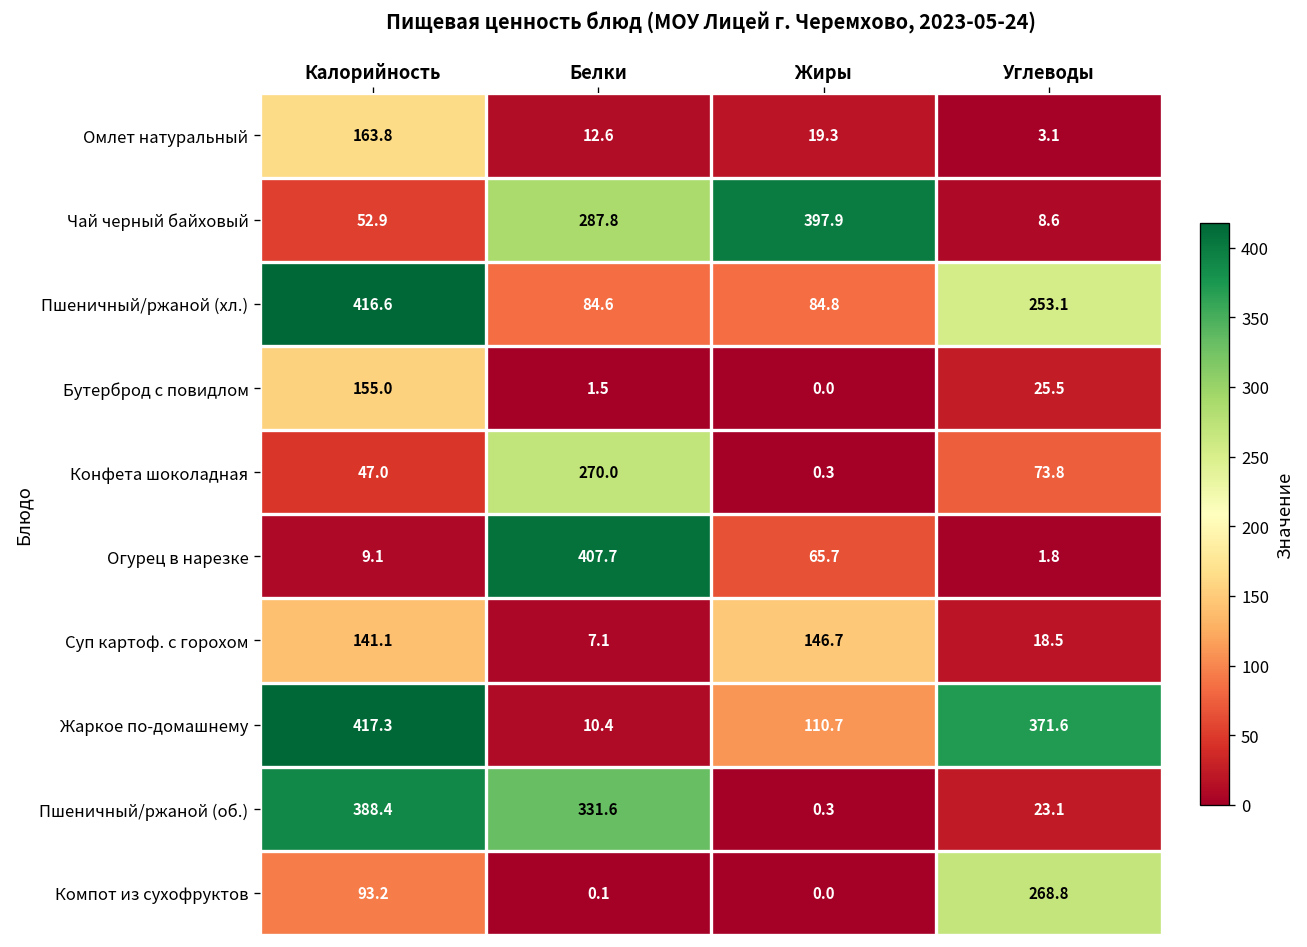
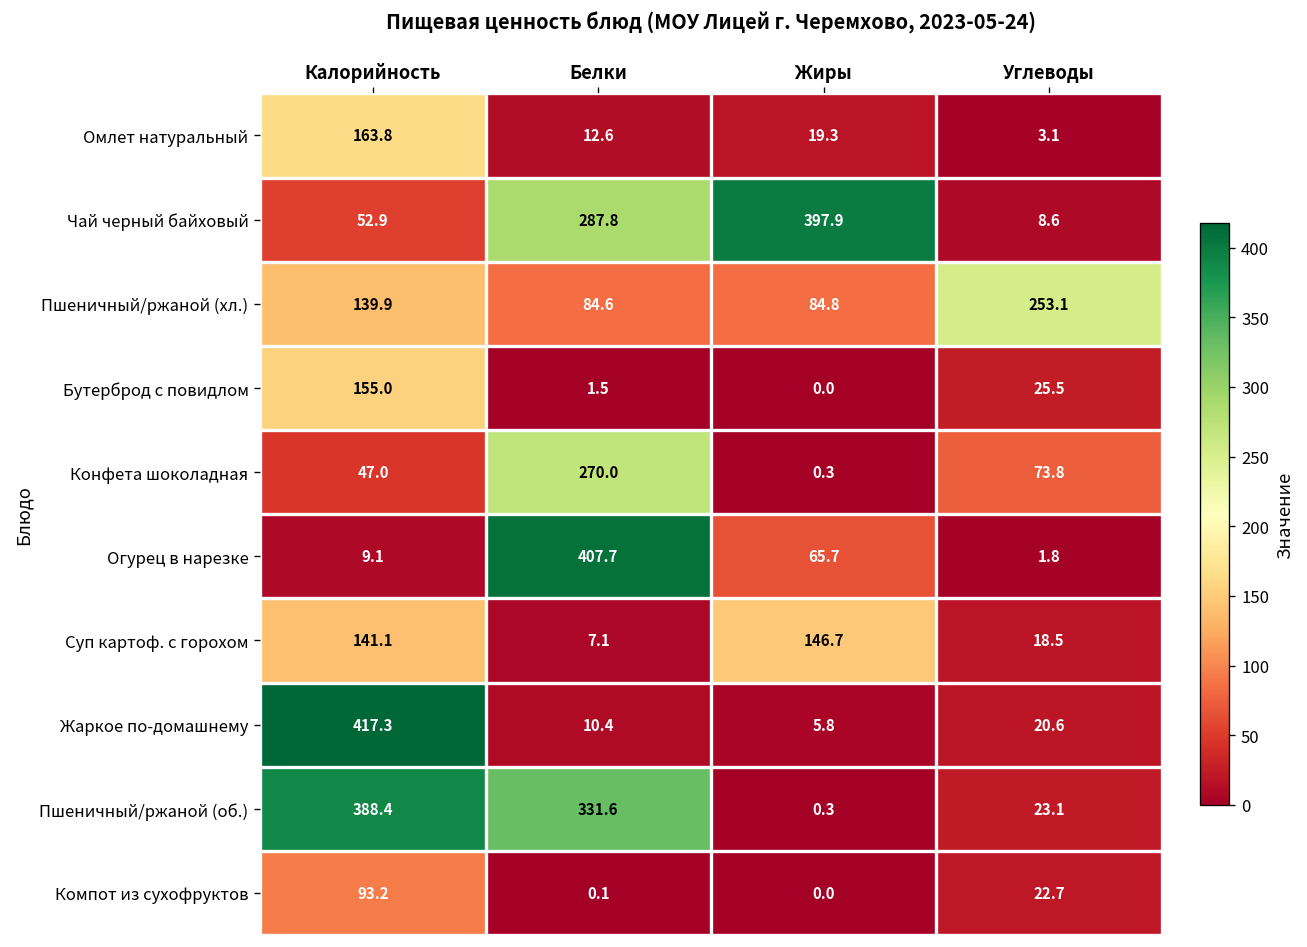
  {
    "Омлет натуральный": {
      "Калорийность": 163.8,
      "Белки": 12.6,
      "Жиры": 19.3,
      "Углеводы": 3.1
    },
    "Чай черный байховый": {
      "Калорийность": 52.9,
      "Белки": 287.8,
      "Жиры": 397.9,
      "Углеводы": 8.6
    },
    "Пшеничный/ржаной (хл.)": {
-     "Калорийность": 416.6,
+     "Калорийность": 139.9,
      "Белки": 84.6,
      "Жиры": 84.8,
      "Углеводы": 253.1
    },
    "Бутерброд с повидлом": {
      "Калорийность": 155.0,
      "Белки": 1.5,
      "Жиры": 0.0,
      "Углеводы": 25.5
    },
    "Конфета шоколадная": {
      "Калорийность": 47.0,
      "Белки": 270.0,
      "Жиры": 0.3,
      "Углеводы": 73.8
    },
    "Огурец в нарезке": {
      "Калорийность": 9.1,
      "Белки": 407.7,
      "Жиры": 65.7,
      "Углеводы": 1.8
    },
    "Суп картоф. с горохом": {
      "Калорийность": 141.1,
      "Белки": 7.1,
      "Жиры": 146.7,
      "Углеводы": 18.5
    },
    "Жаркое по-домашнему": {
      "Калорийность": 417.3,
      "Белки": 10.4,
-     "Жиры": 110.7,
-     "Углеводы": 371.6
+     "Жиры": 5.8,
+     "Углеводы": 20.6
    },
    "Пшеничный/ржаной (об.)": {
      "Калорийность": 388.4,
      "Белки": 331.6,
      "Жиры": 0.3,
      "Углеводы": 23.1
    },
    "Компот из сухофруктов": {
      "Калорийность": 93.2,
      "Белки": 0.1,
      "Жиры": 0.0,
-     "Углеводы": 268.8
+     "Углеводы": 22.7
    }
  }
